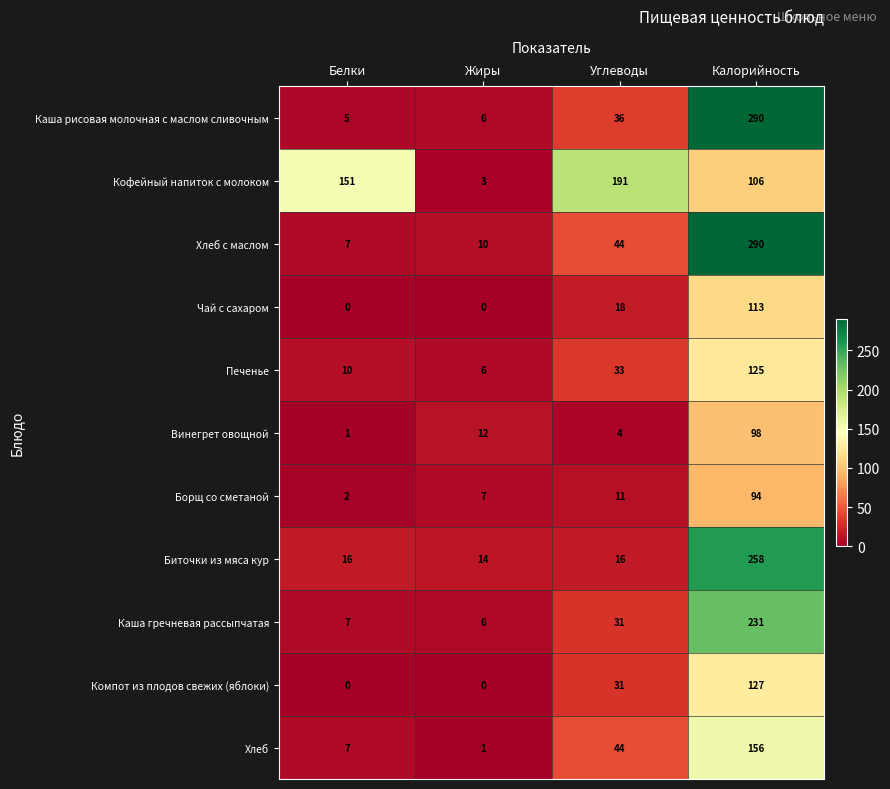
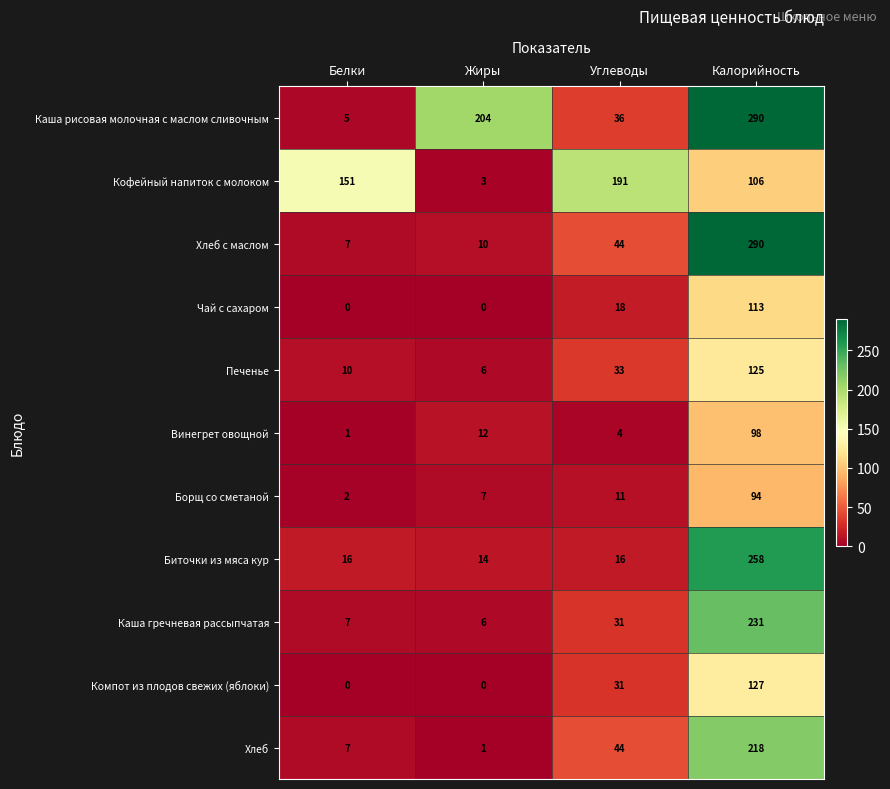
  {
    "Каша рисовая молочная с маслом сливочным": {
      "Белки": 5,
-     "Жиры": 6,
+     "Жиры": 204,
      "Углеводы": 36,
      "Калорийность": 290
    },
    "Кофейный напиток с молоком": {
      "Белки": 151,
      "Жиры": 3,
      "Углеводы": 191,
      "Калорийность": 106
    },
    "Хлеб с маслом": {
      "Белки": 7,
      "Жиры": 10,
      "Углеводы": 44,
      "Калорийность": 290
    },
    "Чай с сахаром": {
      "Белки": 0,
      "Жиры": 0,
      "Углеводы": 18,
      "Калорийность": 113
    },
    "Печенье": {
      "Белки": 10,
      "Жиры": 6,
      "Углеводы": 33,
      "Калорийность": 125
    },
    "Винегрет овощной": {
      "Белки": 1,
      "Жиры": 12,
      "Углеводы": 4,
      "Калорийность": 98
    },
    "Борщ со сметаной": {
      "Белки": 2,
      "Жиры": 7,
      "Углеводы": 11,
      "Калорийность": 94
    },
    "Биточки из мяса кур": {
      "Белки": 16,
      "Жиры": 14,
      "Углеводы": 16,
      "Калорийность": 258
    },
    "Каша гречневая рассыпчатая": {
      "Белки": 7,
      "Жиры": 6,
      "Углеводы": 31,
      "Калорийность": 231
    },
    "Компот из плодов свежих (яблоки)": {
      "Белки": 0,
      "Жиры": 0,
      "Углеводы": 31,
      "Калорийность": 127
    },
    "Хлеб": {
      "Белки": 7,
      "Жиры": 1,
      "Углеводы": 44,
-     "Калорийность": 156
+     "Калорийность": 218
    }
  }
